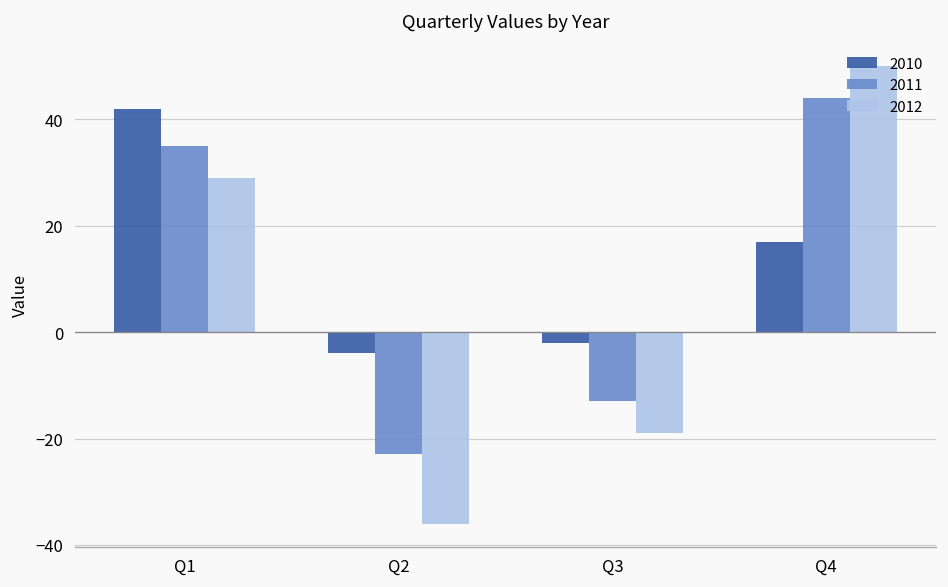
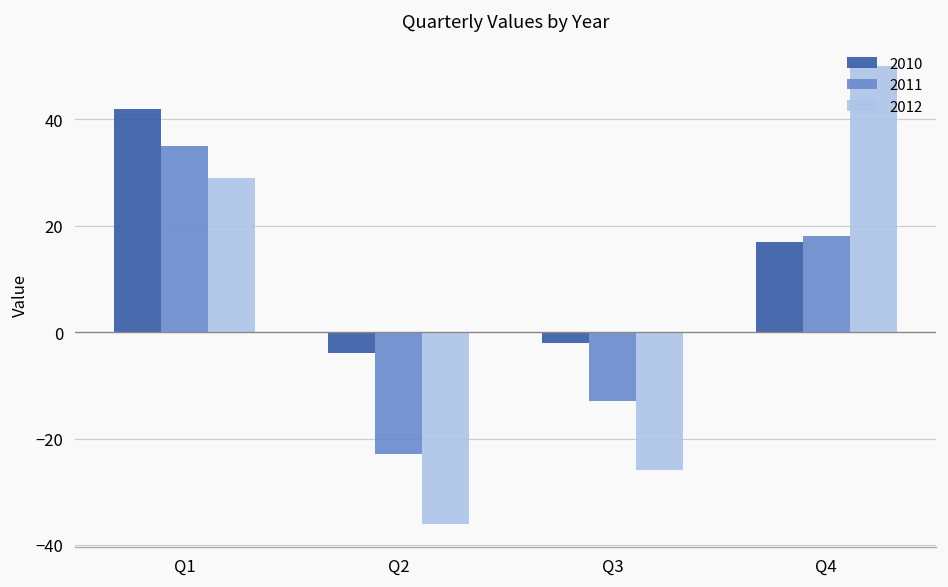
  {
    "2010": {
      "Q1": 42,
      "Q2": -4,
      "Q3": -2,
      "Q4": 17
    },
    "2011": {
      "Q1": 35,
      "Q2": -23,
      "Q3": -13,
-     "Q4": 44
+     "Q4": 18
    },
    "2012": {
      "Q1": 29,
      "Q2": -36,
-     "Q3": -19,
+     "Q3": -26,
      "Q4": 50
    }
  }
